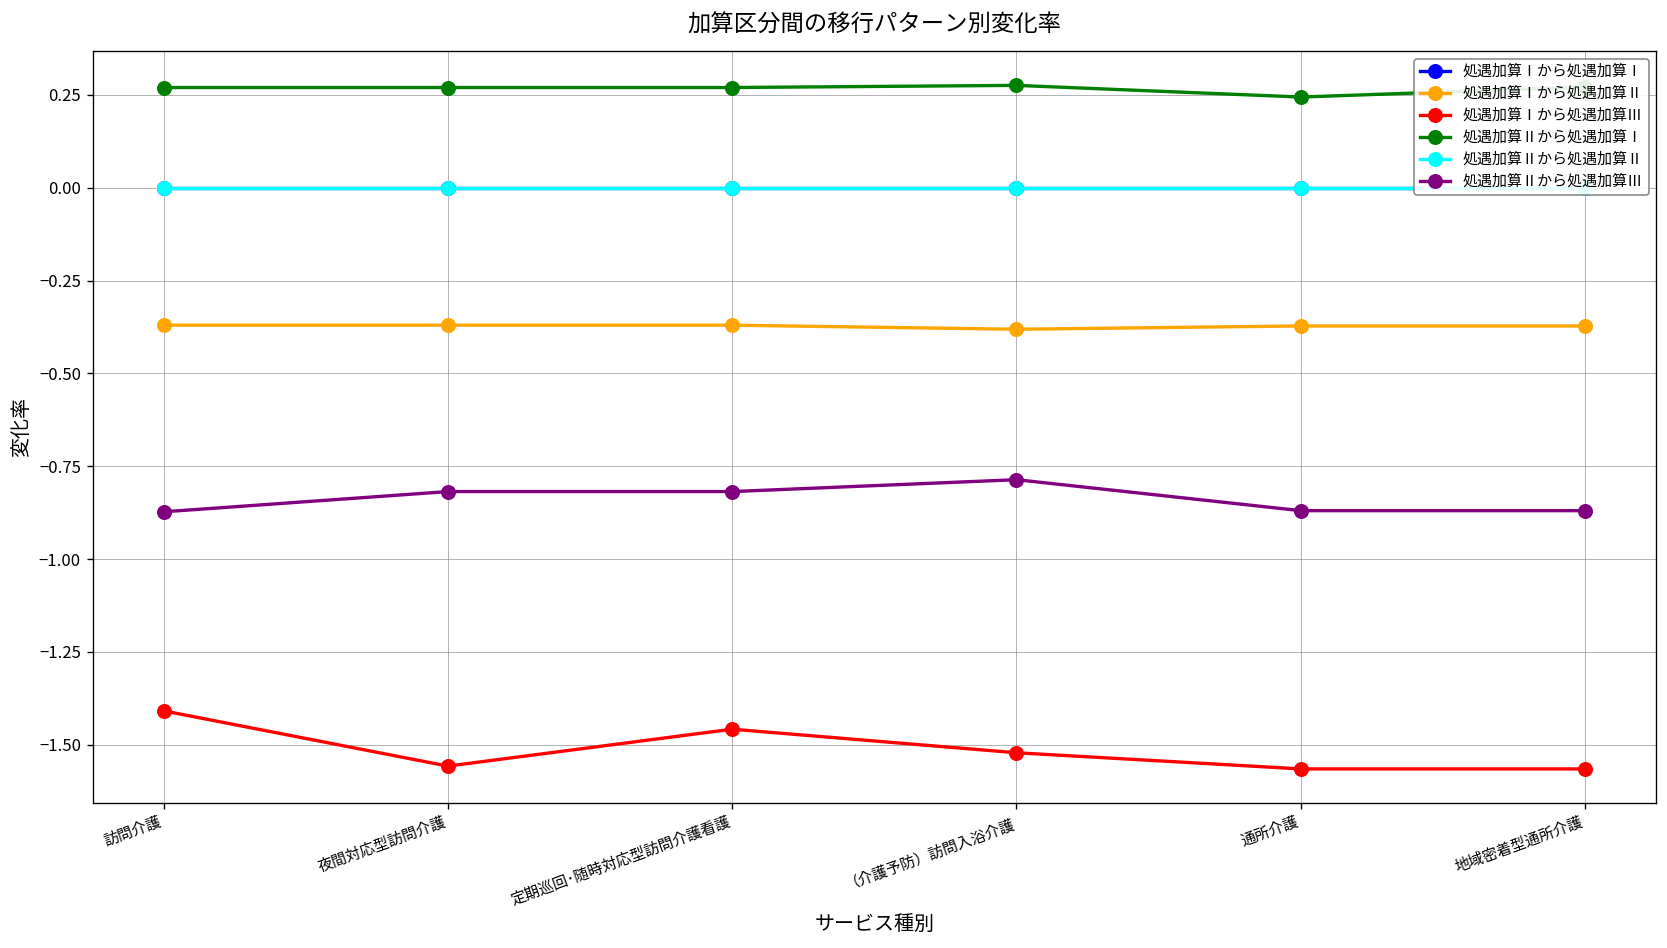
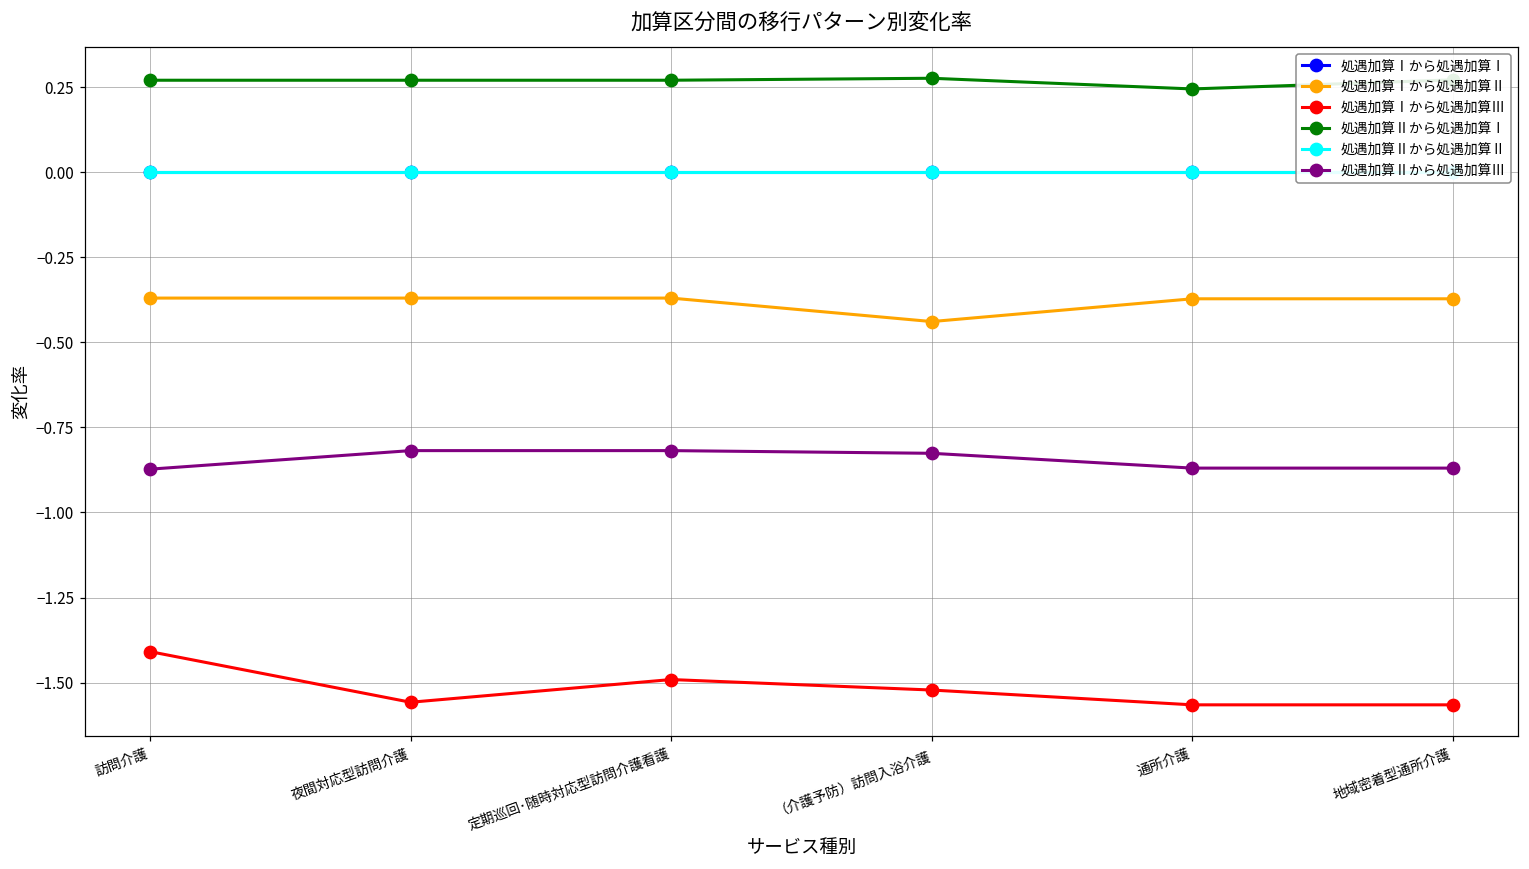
  {
    "処遇加算Ⅱから処遇加算Ⅱ": {
      "訪問介護": 0.00,
      "夜間対応型訪問介護": 0.00,
      "定期巡回･随時対応型訪問介護看護": 0.00,
      "（介護予防）訪問入浴介護": 0.00,
      "通所介護": 0.00
    },
    "処遇加算Ⅰから処遇加算Ⅱ": {
      "訪問介護": -0.37,
      "夜間対応型訪問介護": -0.37,
      "定期巡回･随時対応型訪問介護看護": -0.37,
-     "（介護予防）訪問入浴介護": -0.38,
+     "（介護予防）訪問入浴介護": -0.44,
      "通所介護": -0.37,
      "地域密着型通所介護": -0.37
    },
    "処遇加算Ⅰから処遇加算Ⅲ": {
      "訪問介護": -1.41,
      "夜間対応型訪問介護": -1.56,
-     "定期巡回･随時対応型訪問介護看護": -1.46,
+     "定期巡回･随時対応型訪問介護看護": -1.49,
      "（介護予防）訪問入浴介護": -1.52,
      "通所介護": -1.57,
      "地域密着型通所介護": -1.57
    },
    "処遇加算Ⅱから処遇加算Ⅰ": {
      "訪問介護": 0.27,
      "夜間対応型訪問介護": 0.27,
      "定期巡回･随時対応型訪問介護看護": 0.27,
      "（介護予防）訪問入浴介護": 0.28,
      "通所介護": 0.24
    },
    "処遇加算Ⅱから処遇加算Ⅲ": {
      "訪問介護": -0.87,
      "夜間対応型訪問介護": -0.82,
      "定期巡回･随時対応型訪問介護看護": -0.82,
-     "（介護予防）訪問入浴介護": -0.79,
+     "（介護予防）訪問入浴介護": -0.83,
      "通所介護": -0.87,
      "地域密着型通所介護": -0.87
    }
  }
